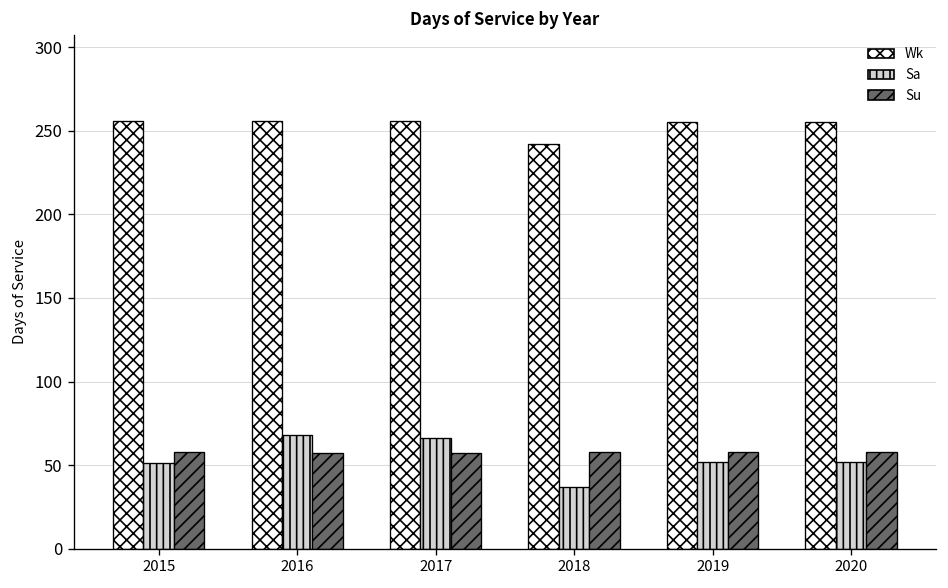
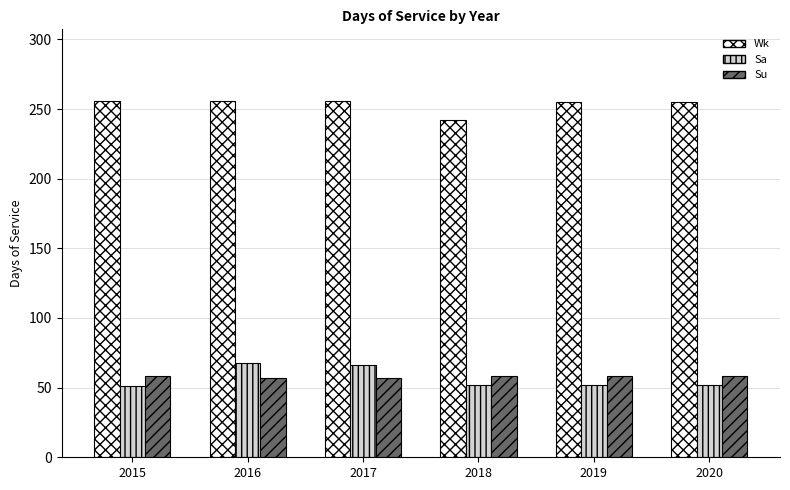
  {
    "Wk": {
      "2015": 256,
      "2016": 256,
      "2017": 256,
      "2018": 242,
      "2019": 255,
      "2020": 255
    },
    "Sa": {
      "2015": 51,
      "2016": 68,
      "2017": 66,
-     "2018": 37,
+     "2018": 52,
      "2019": 52,
      "2020": 52
    },
    "Su": {
      "2015": 58,
      "2016": 57,
      "2017": 57,
      "2018": 58,
      "2019": 58,
      "2020": 58
    }
  }
